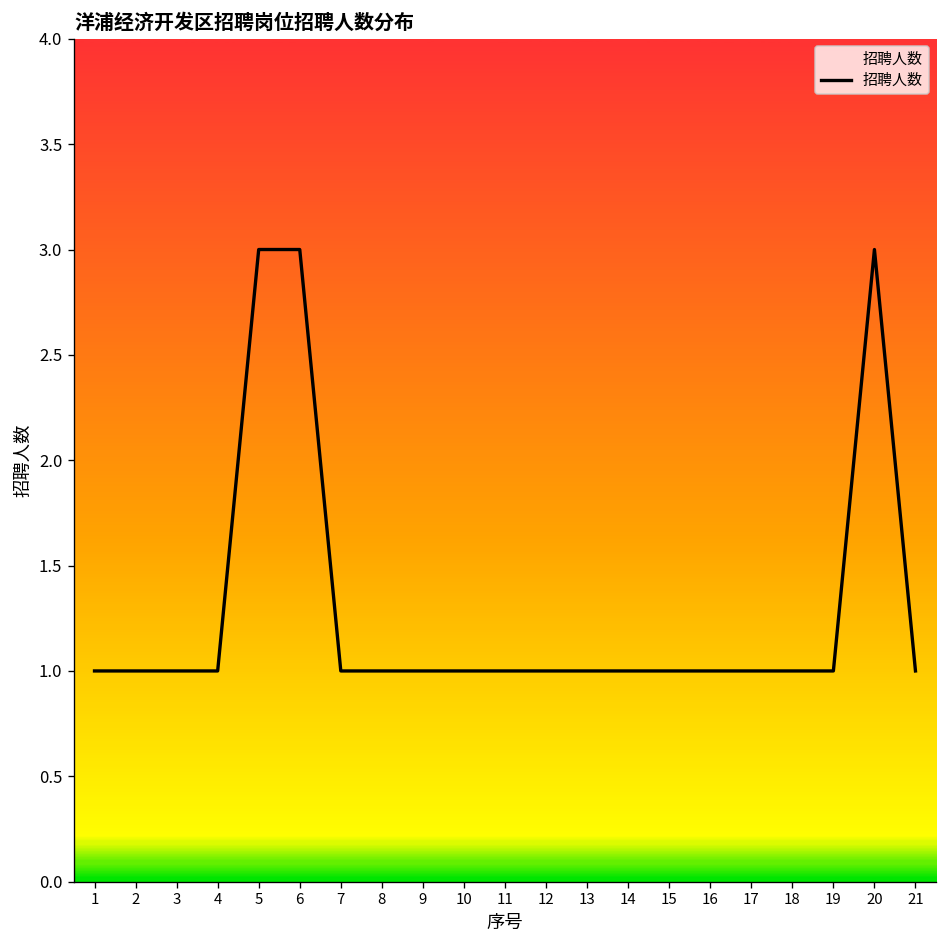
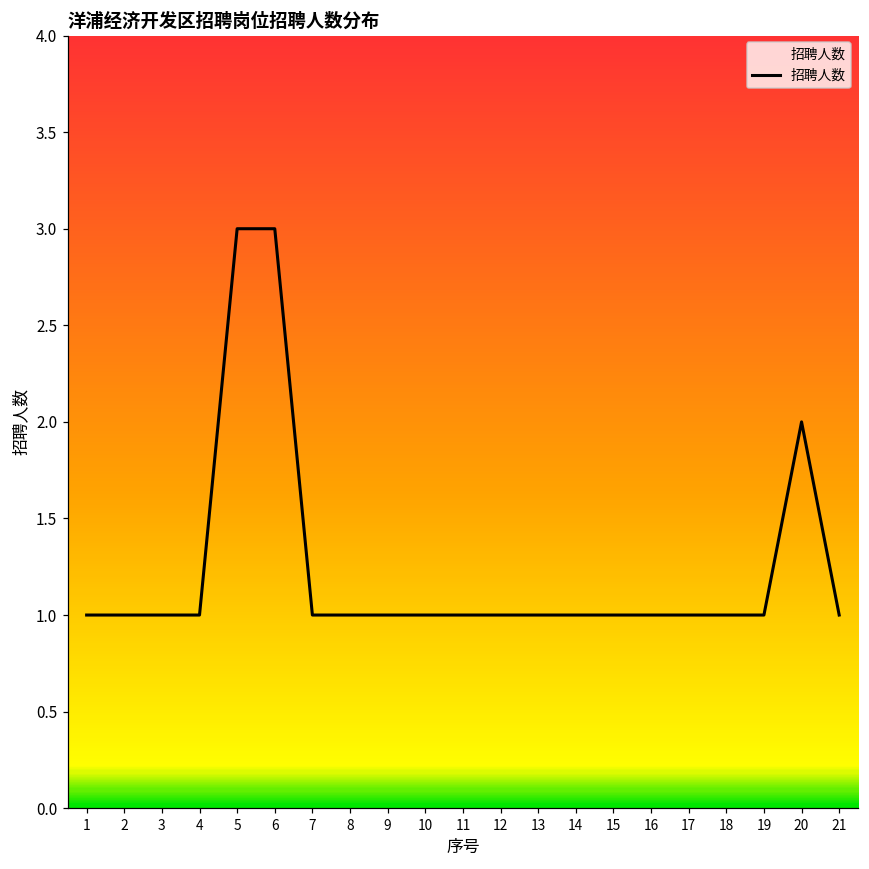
  {
    "1": 1,
    "2": 1,
    "3": 1,
    "4": 1,
    "5": 3,
    "6": 3,
    "7": 1,
    "8": 1,
    "9": 1,
    "10": 1,
    "11": 1,
    "12": 1,
    "13": 1,
    "14": 1,
    "15": 1,
    "16": 1,
    "17": 1,
    "18": 1,
    "19": 1,
-   "20": 3,
+   "20": 2,
    "21": 1
  }
